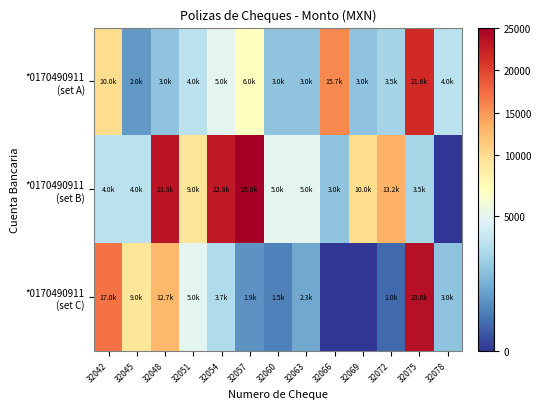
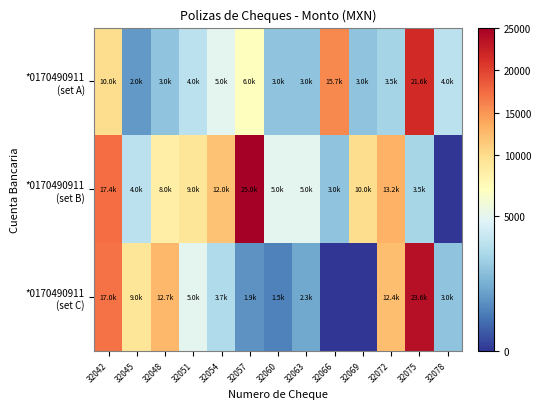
  {
    "*0170490911 (set A)": {
      "32042": "10.0k",
      "32045": "2.0k",
      "32048": "3.0k",
      "32051": "4.0k",
      "32054": "5.0k",
      "32057": "6.0k",
      "32060": "3.0k",
      "32063": "3.0k",
      "32066": "15.7k",
      "32069": "3.0k",
      "32072": "3.5k",
      "32075": "21.6k",
      "32078": "4.0k"
    },
    "*0170490911 (set B)": {
-     "32042": "4.0k",
+     "32042": "17.4k",
      "32045": "4.0k",
-     "32048": "23.3k",
+     "32048": "8.0k",
      "32051": "9.0k",
-     "32054": "22.8k",
+     "32054": "12.0k",
      "32057": "25.0k",
      "32060": "5.0k",
      "32063": "5.0k",
      "32066": "3.0k",
      "32069": "10.0k",
      "32072": "13.2k",
      "32075": "3.5k"
    },
    "*0170490911 (set C)": {
      "32042": "17.0k",
      "32045": "9.0k",
      "32048": "12.7k",
      "32051": "5.0k",
      "32054": "3.7k",
      "32057": "1.9k",
      "32060": "1.5k",
      "32063": "2.3k",
-     "32072": "1.0k",
+     "32072": "12.4k",
      "32075": "23.6k",
      "32078": "3.0k"
    }
  }
